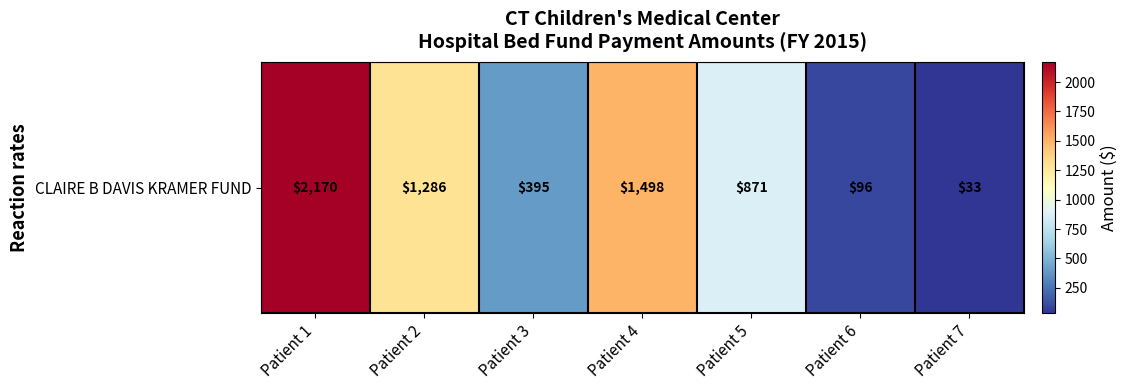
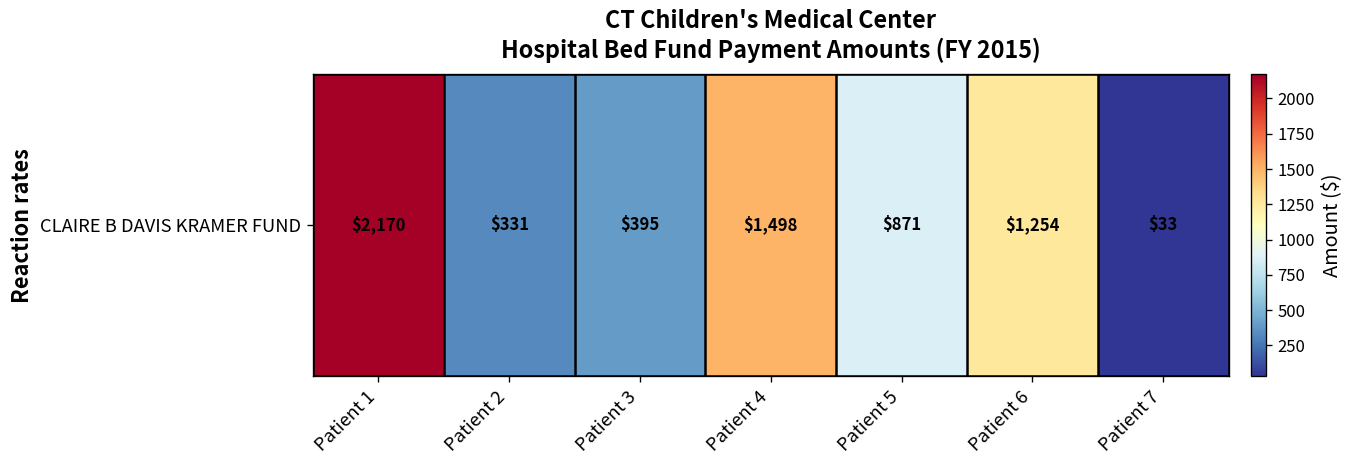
  {
    "CLAIRE B DAVIS KRAMER FUND": {
      "Patient 1": "$2,170",
-     "Patient 2": "$1,286",
+     "Patient 2": "$331",
      "Patient 3": "$395",
      "Patient 4": "$1,498",
      "Patient 5": "$871",
-     "Patient 6": "$96",
+     "Patient 6": "$1,254",
      "Patient 7": "$33"
    }
  }
